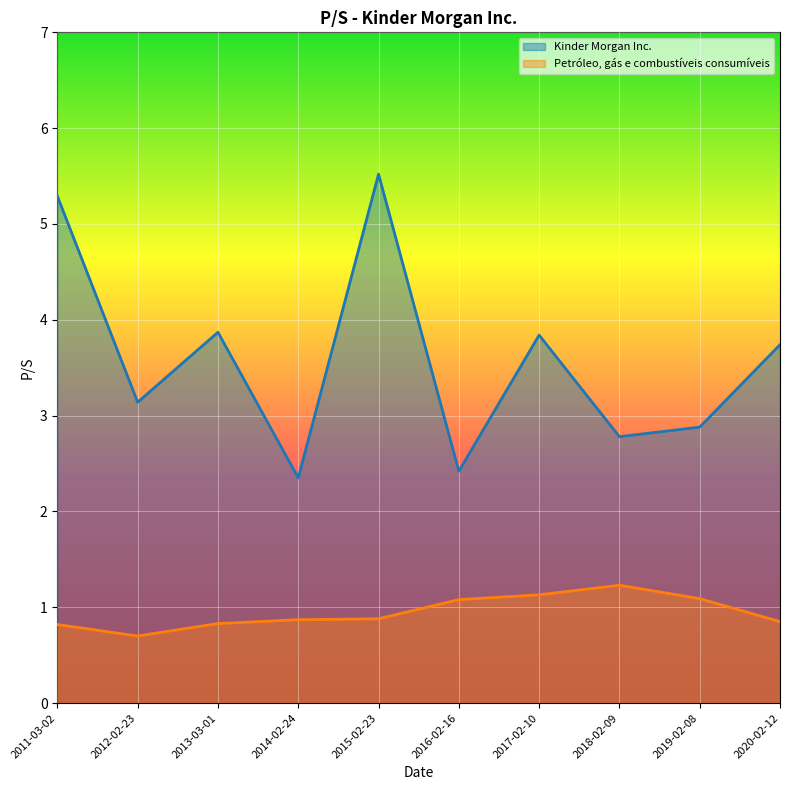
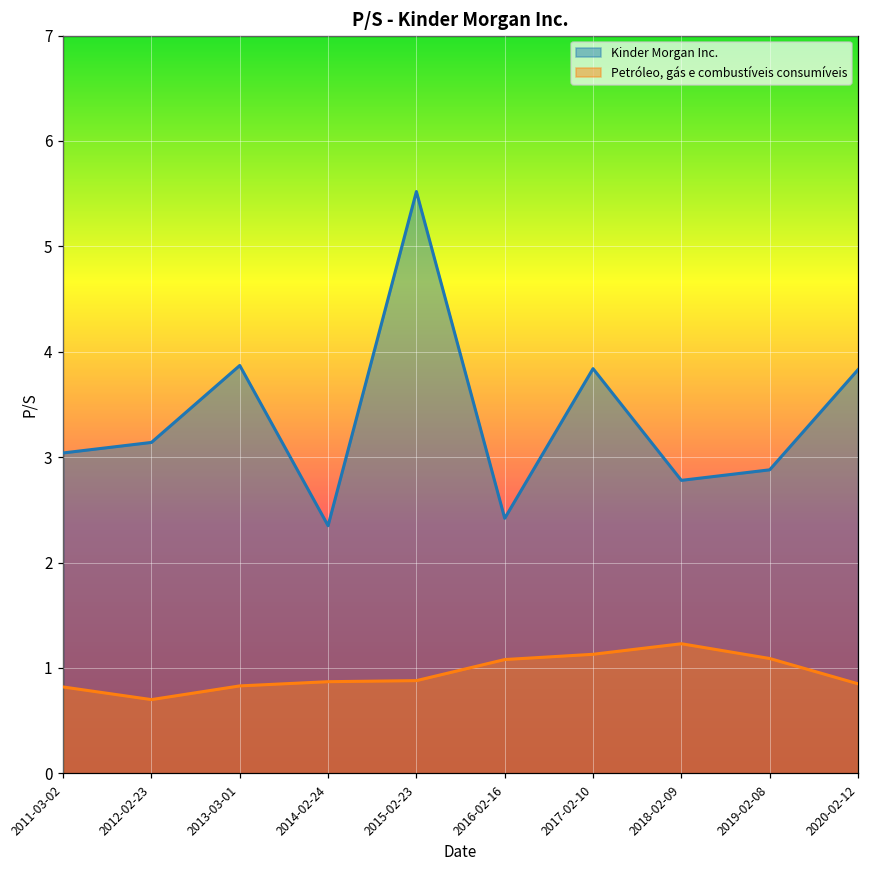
  {
    "Kinder Morgan Inc.": {
-     "2011-03-02": 5.3,
+     "2011-03-02": 3.0,
      "2012-02-23": 3.1,
      "2013-03-01": 3.9,
      "2014-02-24": 2.4,
      "2015-02-23": 5.5,
      "2016-02-16": 2.4,
      "2017-02-10": 3.8,
      "2018-02-09": 2.8,
      "2019-02-08": 2.9,
-     "2020-02-12": 3.7
+     "2020-02-12": 3.8
    },
    "Petróleo, gás e combustíveis consumíveis": {
      "2011-03-02": 0.8,
      "2012-02-23": 0.7,
      "2013-03-01": 0.8,
      "2014-02-24": 0.9,
      "2015-02-23": 0.9,
      "2016-02-16": 1.1,
      "2017-02-10": 1.1,
      "2018-02-09": 1.2,
      "2019-02-08": 1.1,
      "2020-02-12": 0.9
    }
  }
